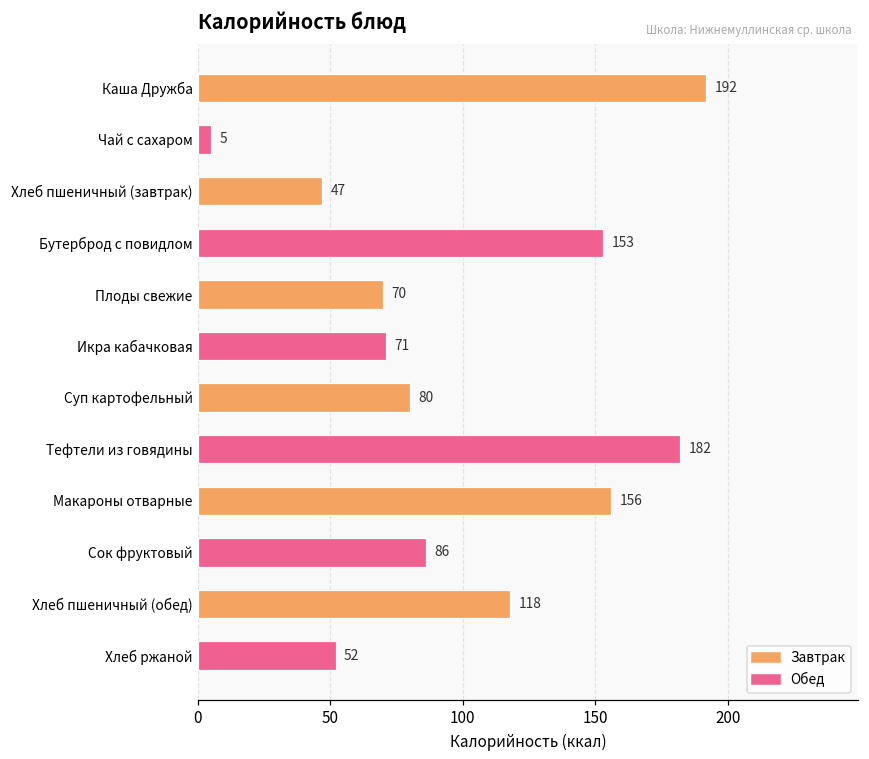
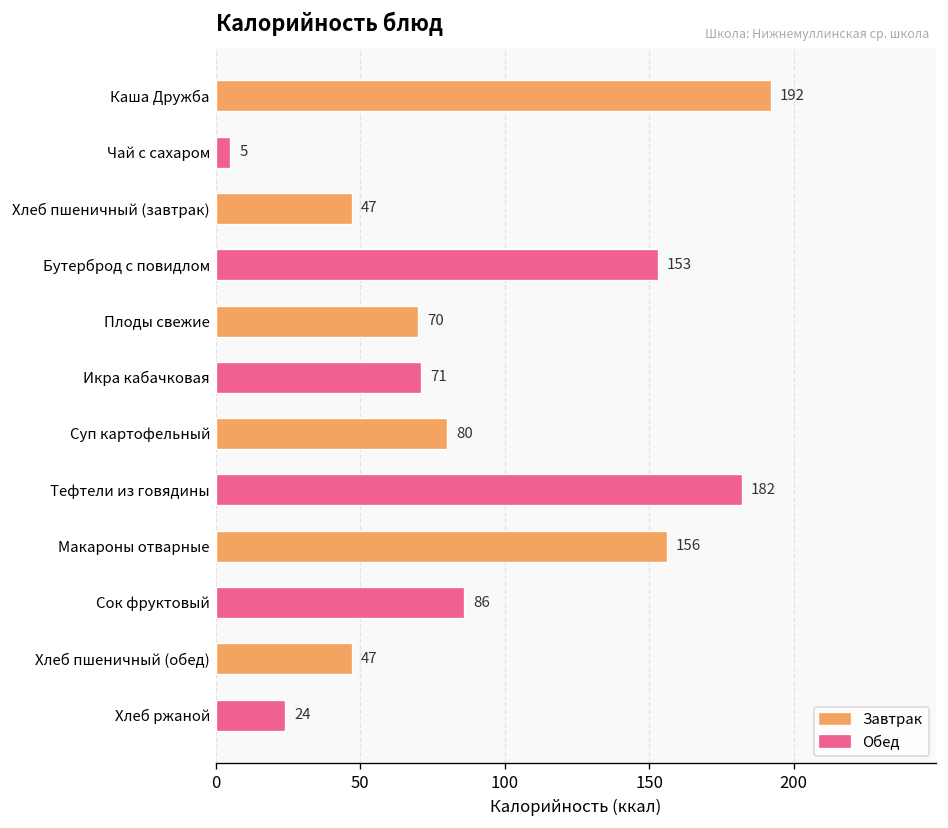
  {
    "Каша Дружба": 192,
    "Чай с сахаром": 5,
    "Хлеб пшеничный (завтрак)": 47,
    "Бутерброд с повидлом": 153,
    "Плоды свежие": 70,
    "Икра кабачковая": 71,
    "Суп картофельный": 80,
    "Тефтели из говядины": 182,
    "Макароны отварные": 156,
    "Сок фруктовый": 86,
-   "Хлеб пшеничный (обед)": 118,
-   "Хлеб ржаной": 52
+   "Хлеб пшеничный (обед)": 47,
+   "Хлеб ржаной": 24
  }
